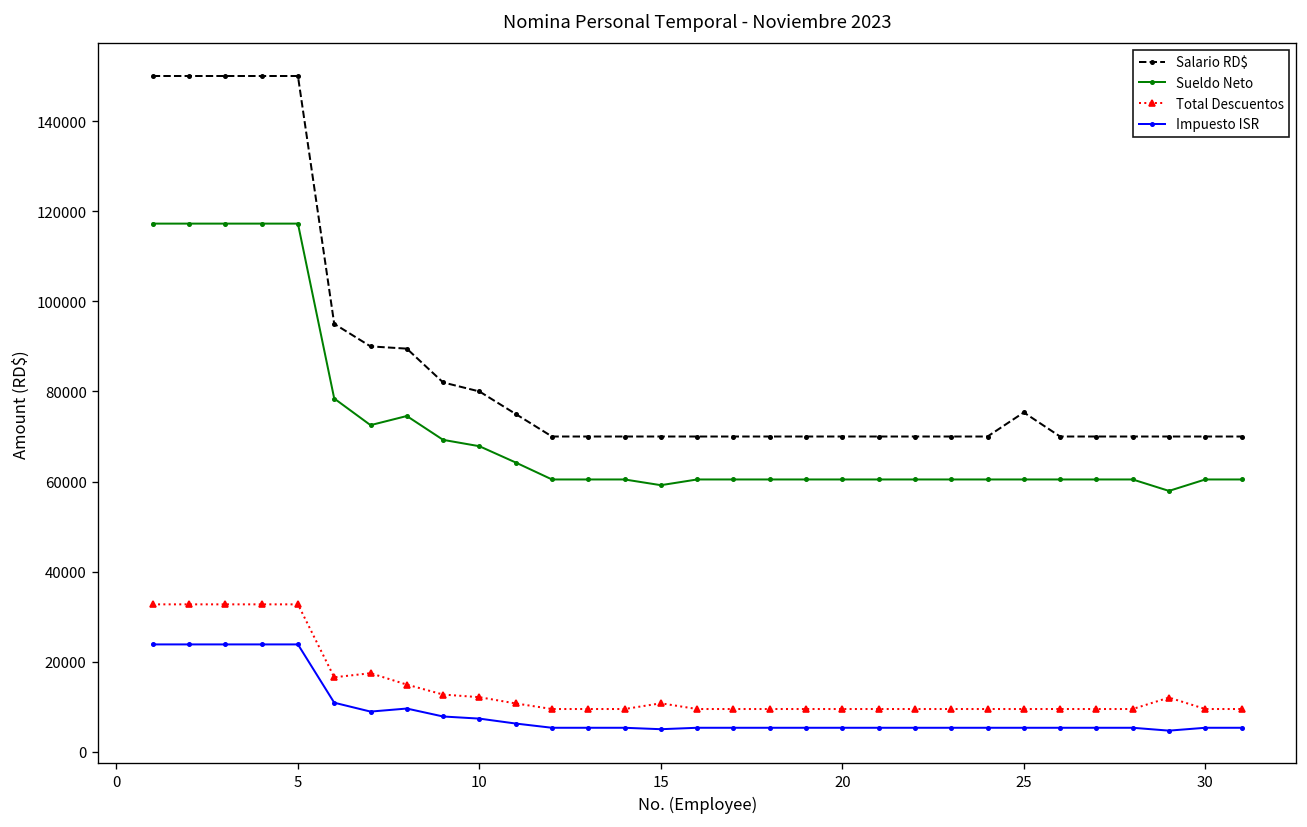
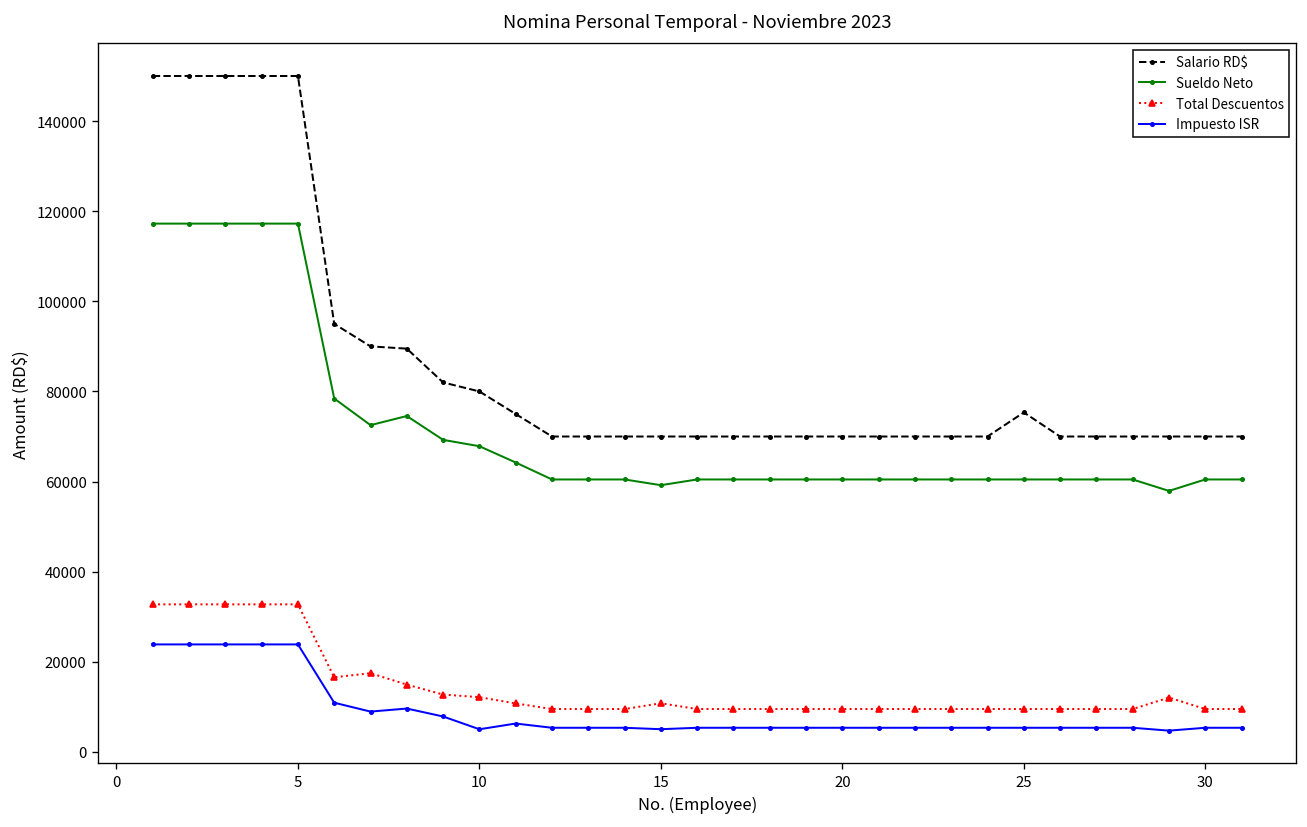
  {
    "Salario RD$": {
      "5": 150000,
      "10": 80000,
      "15": 70000,
      "20": 70000,
      "25": 75000,
      "30": 70000
    },
    "Sueldo Neto": {
      "5": 117000,
      "10": 68000,
      "15": 59000,
      "20": 60000,
      "25": 60000,
      "30": 60000
    },
    "Total Descuentos": {
      "5": 33000,
      "10": 12000,
      "15": 11000,
      "20": 10000,
      "25": 10000,
      "30": 10000
    },
    "Impuesto ISR": {
      "5": 24000,
-     "10": 7000,
+     "10": 5000,
      "15": 5000,
      "20": 5000,
      "25": 5000,
      "30": 5000
    }
  }
